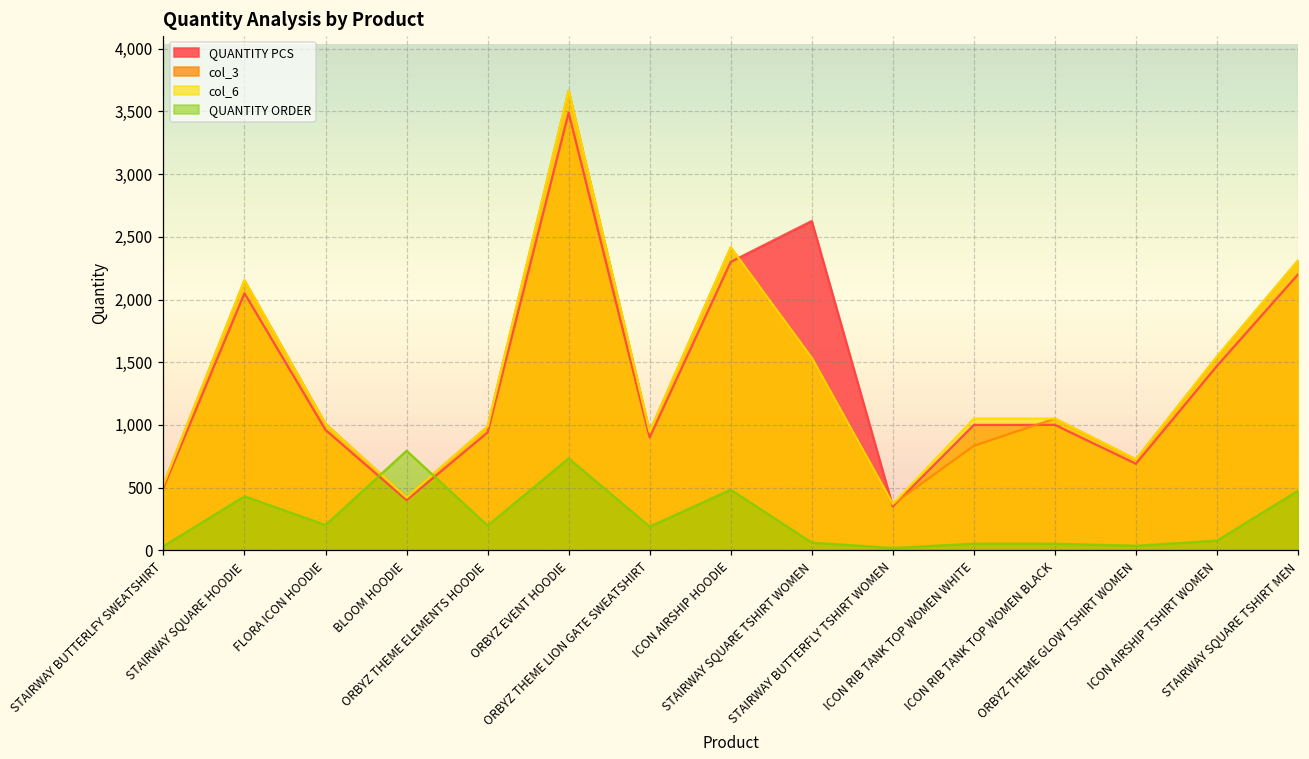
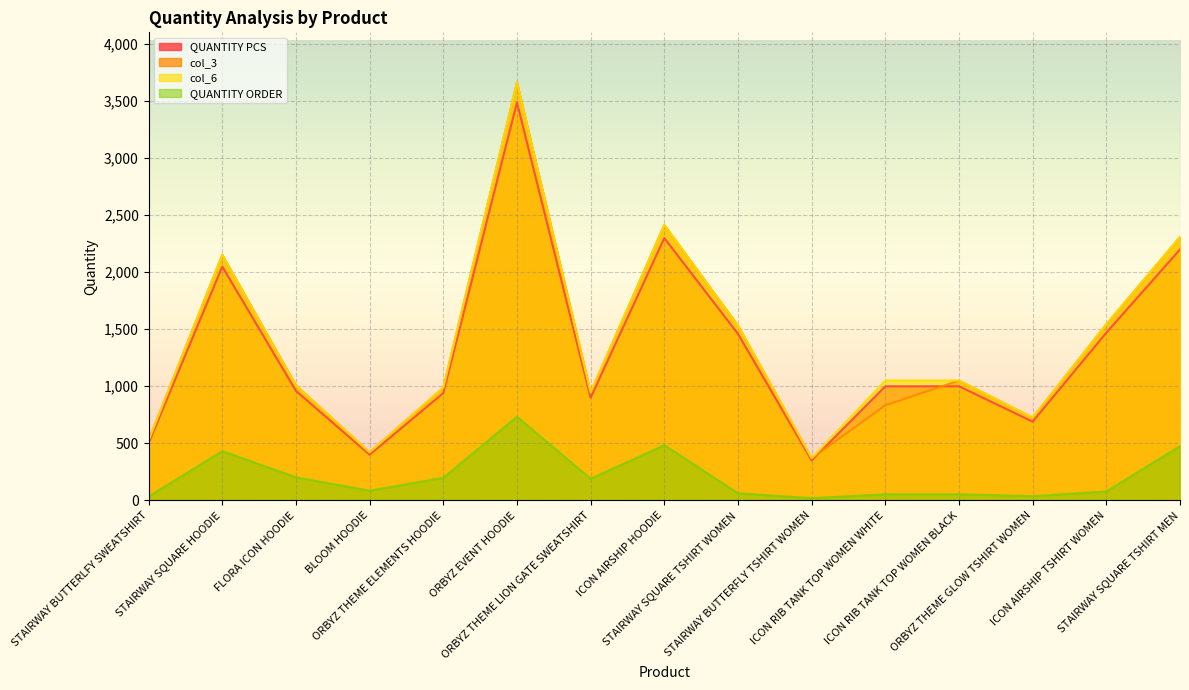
  {
    "QUANTITY PCS": {
      "STAIRWAY BUTTERLFY SWEATSHIRT": "500",
      "STAIRWAY SQUARE HOODIE": "2,050",
      "FLORA ICON HOODIE": "960",
      "ORBYZ THEME ELEMENTS HOODIE": "940",
      "ORBYZ EVENT HOODIE": "3,490",
      "ORBYZ THEME LION GATE SWEATSHIRT": "900",
      "ICON AIRSHIP HOODIE": "2,300",
-     "STAIRWAY SQUARE TSHIRT WOMEN": "2,630",
+     "STAIRWAY SQUARE TSHIRT WOMEN": "1,460",
      "ICON RIB TANK TOP WOMEN WHITE": "1,000",
      "ICON RIB TANK TOP WOMEN BLACK": "1,000",
      "ORBYZ THEME GLOW TSHIRT WOMEN": "690",
      "ICON AIRSHIP TSHIRT WOMEN": "1,470",
      "STAIRWAY SQUARE TSHIRT MEN": "2,200"
    },
    "col_3": {
      "ICON RIB TANK TOP WOMEN WHITE": "830"
    },
    "col_6": {
      "ICON RIB TANK TOP WOMEN WHITE": "1,050"
    },
    "QUANTITY ORDER": {
      "STAIRWAY BUTTERLFY SWEATSHIRT": "30",
      "STAIRWAY SQUARE HOODIE": "430",
      "FLORA ICON HOODIE": "200",
-     "BLOOM HOODIE": "790",
+     "BLOOM HOODIE": "80",
      "ORBYZ THEME ELEMENTS HOODIE": "200",
      "ORBYZ EVENT HOODIE": "730",
      "ORBYZ THEME LION GATE SWEATSHIRT": "190",
      "ICON AIRSHIP HOODIE": "480",
      "STAIRWAY SQUARE TSHIRT WOMEN": "60",
      "STAIRWAY BUTTERFLY TSHIRT WOMEN": "20",
      "ICON RIB TANK TOP WOMEN WHITE": "50",
      "ICON RIB TANK TOP WOMEN BLACK": "50",
      "ORBYZ THEME GLOW TSHIRT WOMEN": "40",
      "ICON AIRSHIP TSHIRT WOMEN": "80",
      "STAIRWAY SQUARE TSHIRT MEN": "470"
    }
  }
